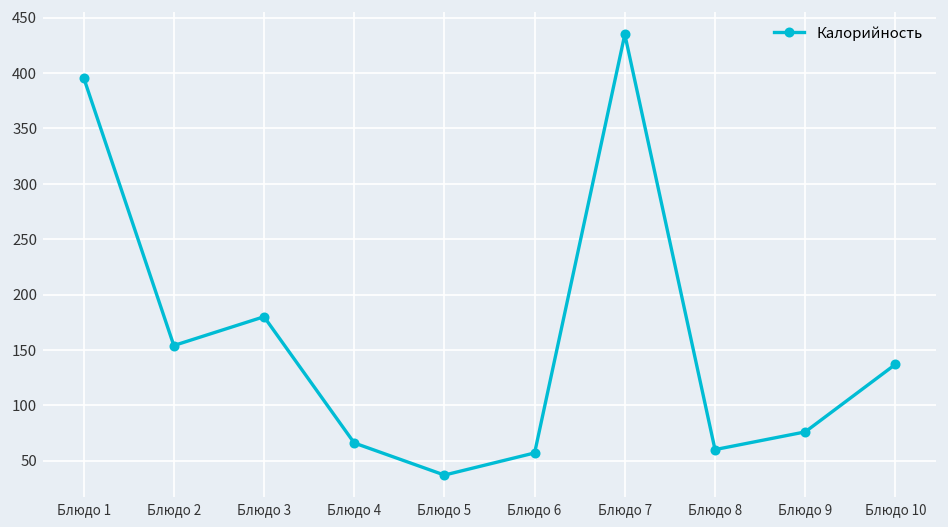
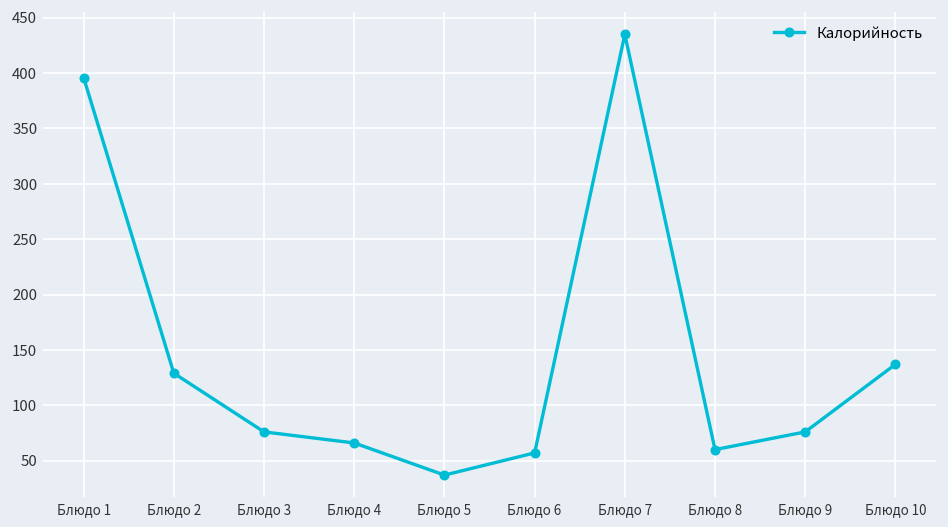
  {
    "Блюдо 1": 400,
-   "Блюдо 2": 150,
-   "Блюдо 3": 180,
+   "Блюдо 2": 130,
+   "Блюдо 3": 80,
    "Блюдо 4": 70,
    "Блюдо 5": 40,
    "Блюдо 6": 60,
    "Блюдо 7": 440,
    "Блюдо 8": 60,
    "Блюдо 9": 80,
    "Блюдо 10": 140
  }
